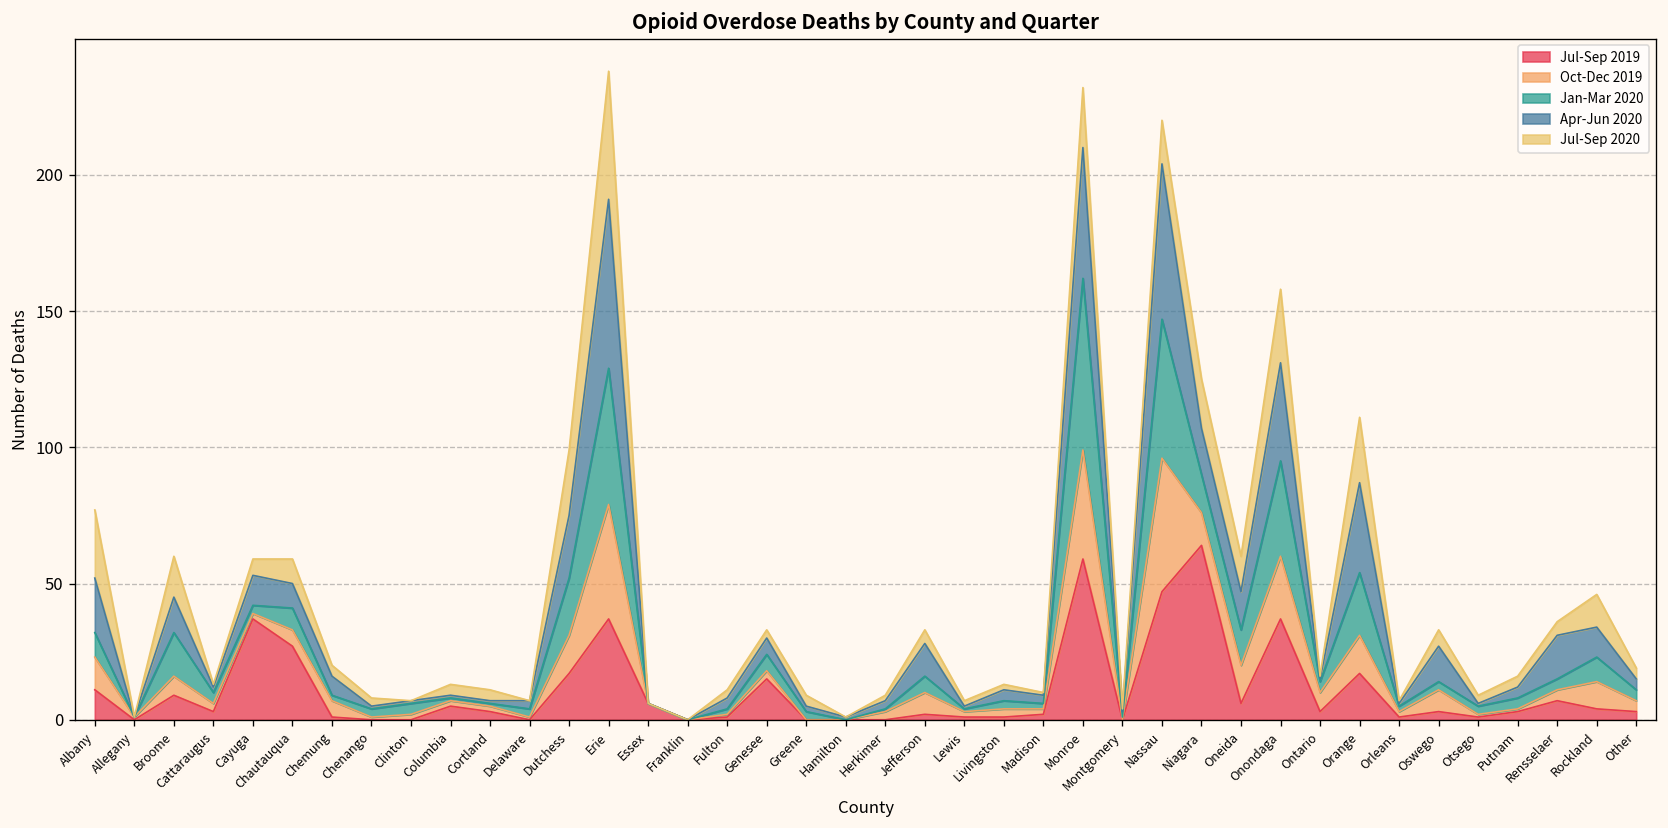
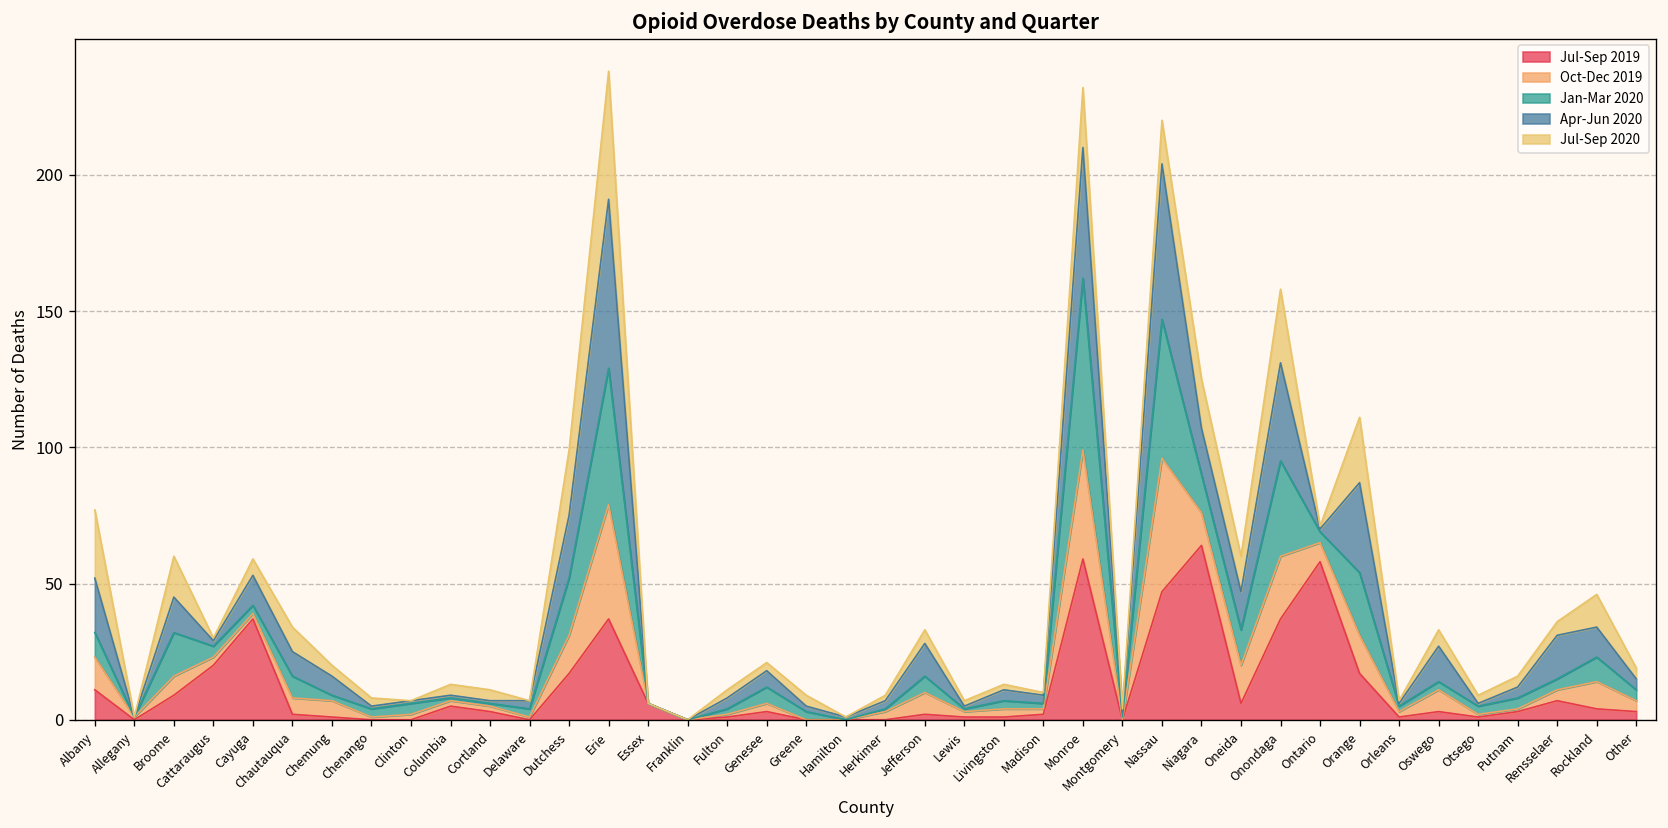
  {
    "Jul-Sep 2019": {
      "Albany": 11,
      "Broome": 9,
-     "Cattaraugus": 3,
+     "Cattaraugus": 20,
      "Cayuga": 37,
-     "Chautauqua": 27,
+     "Chautauqua": 2,
      "Chemung": 1,
      "Clinton": 0,
      "Columbia": 5,
      "Cortland": 3,
      "Dutchess": 17,
      "Erie": 37,
-     "Genesee": 15,
+     "Genesee": 3,
      "Herkimer": 0,
      "Jefferson": 2,
      "Lewis": 1,
      "Livingston": 1,
      "Madison": 2,
      "Monroe": 59,
      "Nassau": 47,
      "Niagara": 64,
      "Oneida": 6,
      "Onondaga": 37,
-     "Ontario": 3,
+     "Ontario": 58,
      "Orange": 17,
      "Orleans": 1,
      "Oswego": 3,
      "Rensselaer": 7,
      "Rockland": 4,
      "Other": 3
    }
  }
